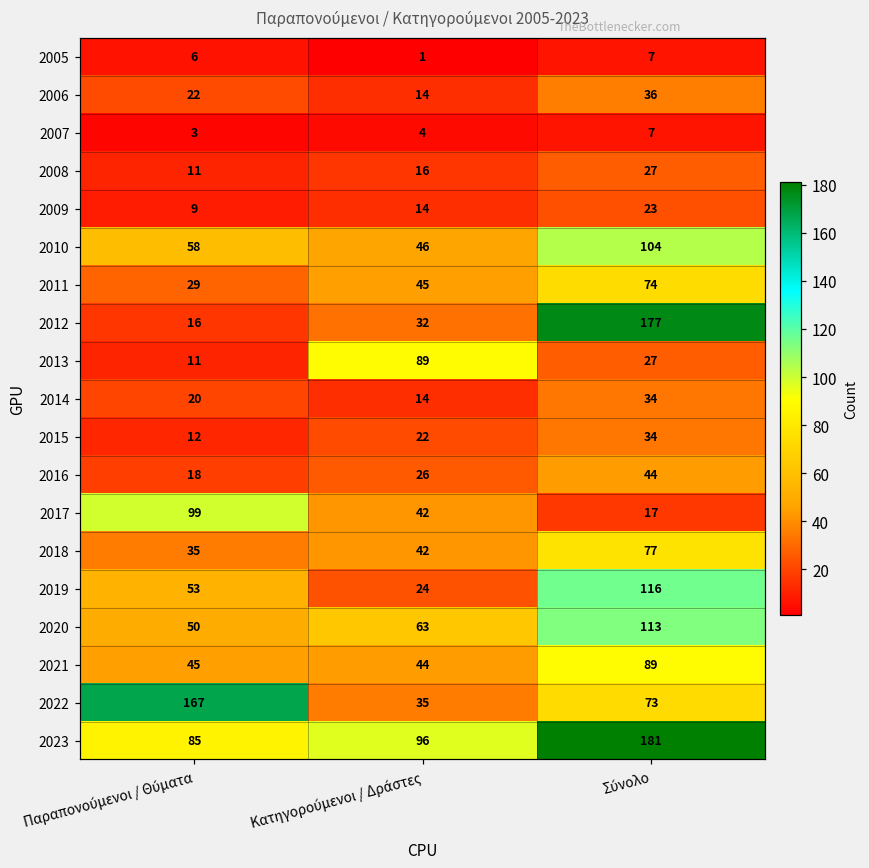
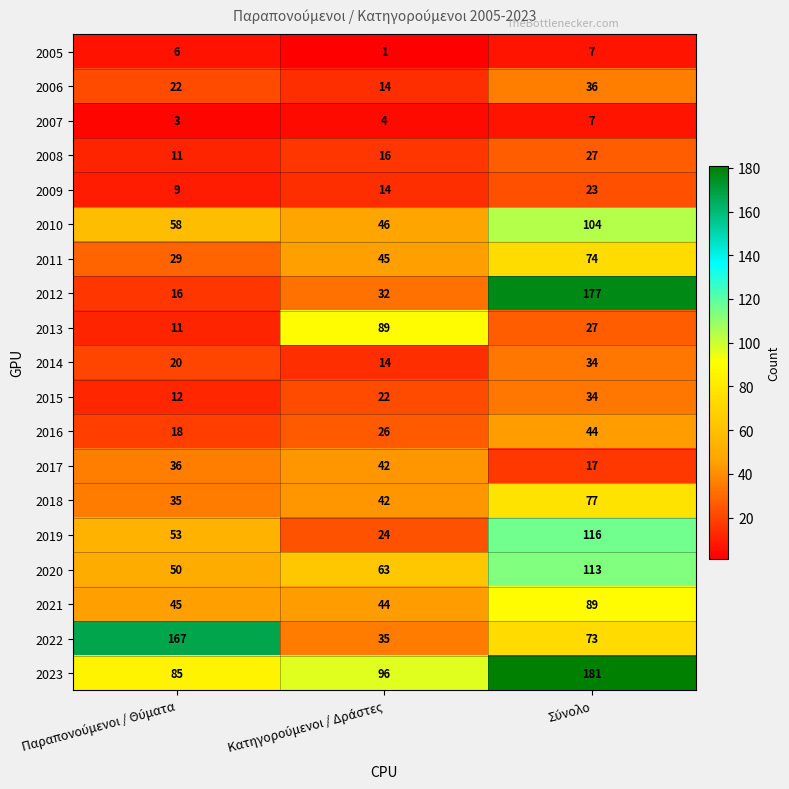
  {
    "2005": {
      "Παραπονούμενοι / Θύματα": 6,
      "Κατηγορούμενοι / Δράστες": 1,
      "Σύνολο": 7
    },
    "2006": {
      "Παραπονούμενοι / Θύματα": 22,
      "Κατηγορούμενοι / Δράστες": 14,
      "Σύνολο": 36
    },
    "2007": {
      "Παραπονούμενοι / Θύματα": 3,
      "Κατηγορούμενοι / Δράστες": 4,
      "Σύνολο": 7
    },
    "2008": {
      "Παραπονούμενοι / Θύματα": 11,
      "Κατηγορούμενοι / Δράστες": 16,
      "Σύνολο": 27
    },
    "2009": {
      "Παραπονούμενοι / Θύματα": 9,
      "Κατηγορούμενοι / Δράστες": 14,
      "Σύνολο": 23
    },
    "2010": {
      "Παραπονούμενοι / Θύματα": 58,
      "Κατηγορούμενοι / Δράστες": 46,
      "Σύνολο": 104
    },
    "2011": {
      "Παραπονούμενοι / Θύματα": 29,
      "Κατηγορούμενοι / Δράστες": 45,
      "Σύνολο": 74
    },
    "2012": {
      "Παραπονούμενοι / Θύματα": 16,
      "Κατηγορούμενοι / Δράστες": 32,
      "Σύνολο": 177
    },
    "2013": {
      "Παραπονούμενοι / Θύματα": 11,
      "Κατηγορούμενοι / Δράστες": 89,
      "Σύνολο": 27
    },
    "2014": {
      "Παραπονούμενοι / Θύματα": 20,
      "Κατηγορούμενοι / Δράστες": 14,
      "Σύνολο": 34
    },
    "2015": {
      "Παραπονούμενοι / Θύματα": 12,
      "Κατηγορούμενοι / Δράστες": 22,
      "Σύνολο": 34
    },
    "2016": {
      "Παραπονούμενοι / Θύματα": 18,
      "Κατηγορούμενοι / Δράστες": 26,
      "Σύνολο": 44
    },
    "2017": {
-     "Παραπονούμενοι / Θύματα": 99,
+     "Παραπονούμενοι / Θύματα": 36,
      "Κατηγορούμενοι / Δράστες": 42,
      "Σύνολο": 17
    },
    "2018": {
      "Παραπονούμενοι / Θύματα": 35,
      "Κατηγορούμενοι / Δράστες": 42,
      "Σύνολο": 77
    },
    "2019": {
      "Παραπονούμενοι / Θύματα": 53,
      "Κατηγορούμενοι / Δράστες": 24,
      "Σύνολο": 116
    },
    "2020": {
      "Παραπονούμενοι / Θύματα": 50,
      "Κατηγορούμενοι / Δράστες": 63,
      "Σύνολο": 113
    },
    "2021": {
      "Παραπονούμενοι / Θύματα": 45,
      "Κατηγορούμενοι / Δράστες": 44,
      "Σύνολο": 89
    },
    "2022": {
      "Παραπονούμενοι / Θύματα": 167,
      "Κατηγορούμενοι / Δράστες": 35,
      "Σύνολο": 73
    },
    "2023": {
      "Παραπονούμενοι / Θύματα": 85,
      "Κατηγορούμενοι / Δράστες": 96,
      "Σύνολο": 181
    }
  }
